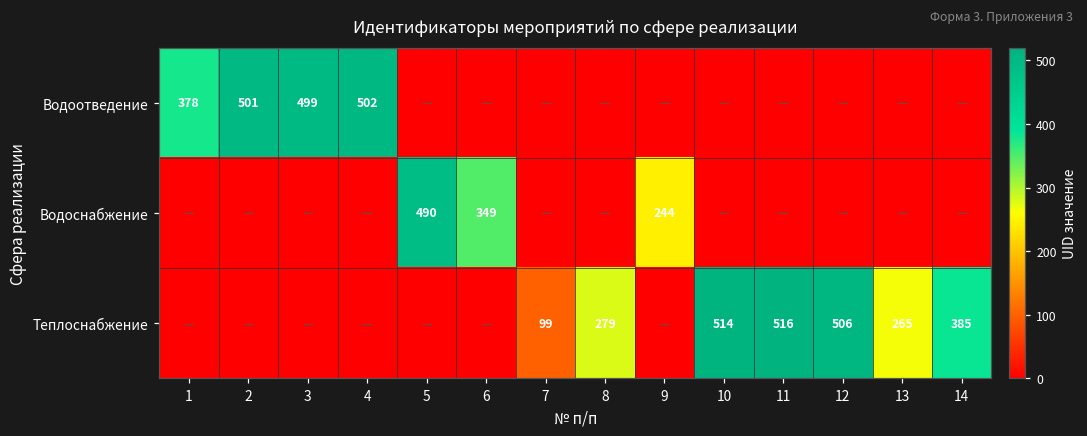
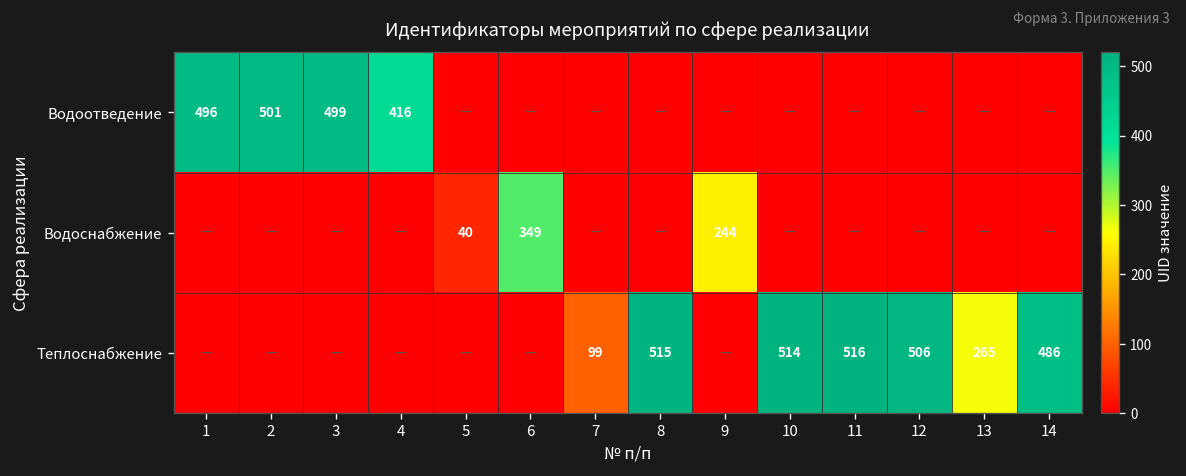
  {
    "Водоотведение": {
-     "1": 378,
+     "1": 496,
      "2": 501,
      "3": 499,
-     "4": 502
+     "4": 416
    },
    "Водоснабжение": {
-     "5": 490,
+     "5": 40,
      "6": 349,
      "9": 244
    },
    "Теплоснабжение": {
      "7": 99,
-     "8": 279,
+     "8": 515,
      "10": 514,
      "11": 516,
      "12": 506,
      "13": 265,
-     "14": 385
+     "14": 486
    }
  }
